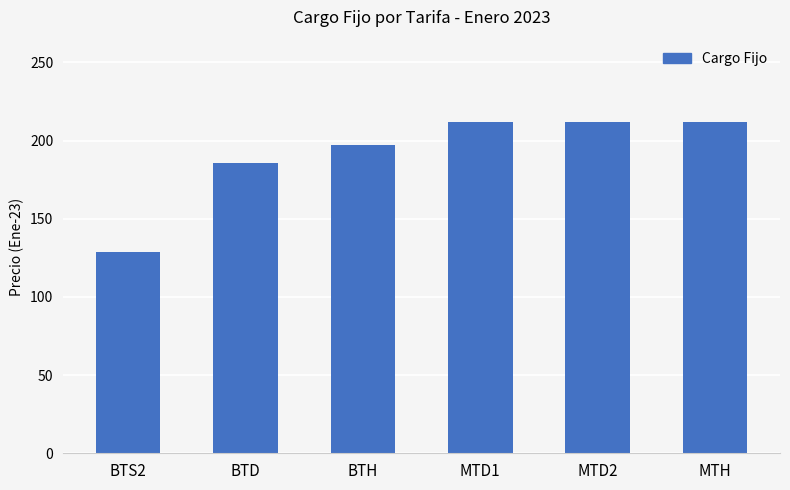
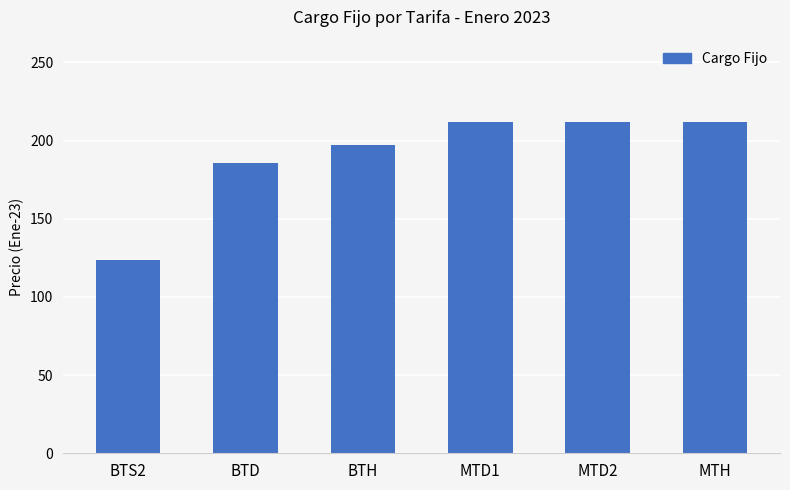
  {
-   "BTS2": 129,
+   "BTS2": 123,
    "BTD": 186,
    "BTH": 197,
    "MTD1": 212,
    "MTD2": 212,
    "MTH": 212
  }
